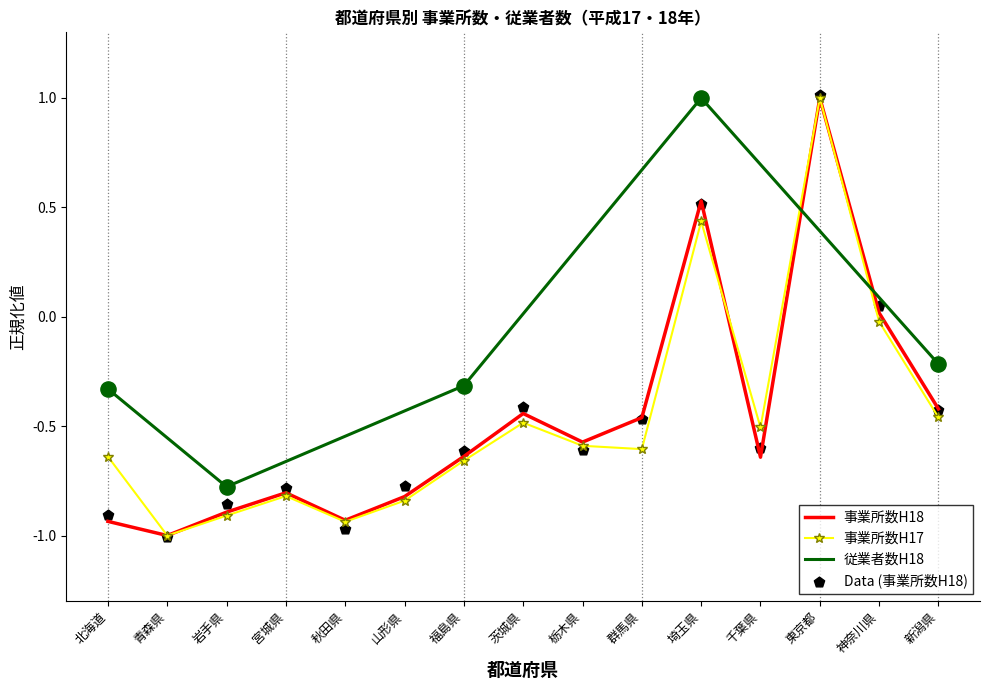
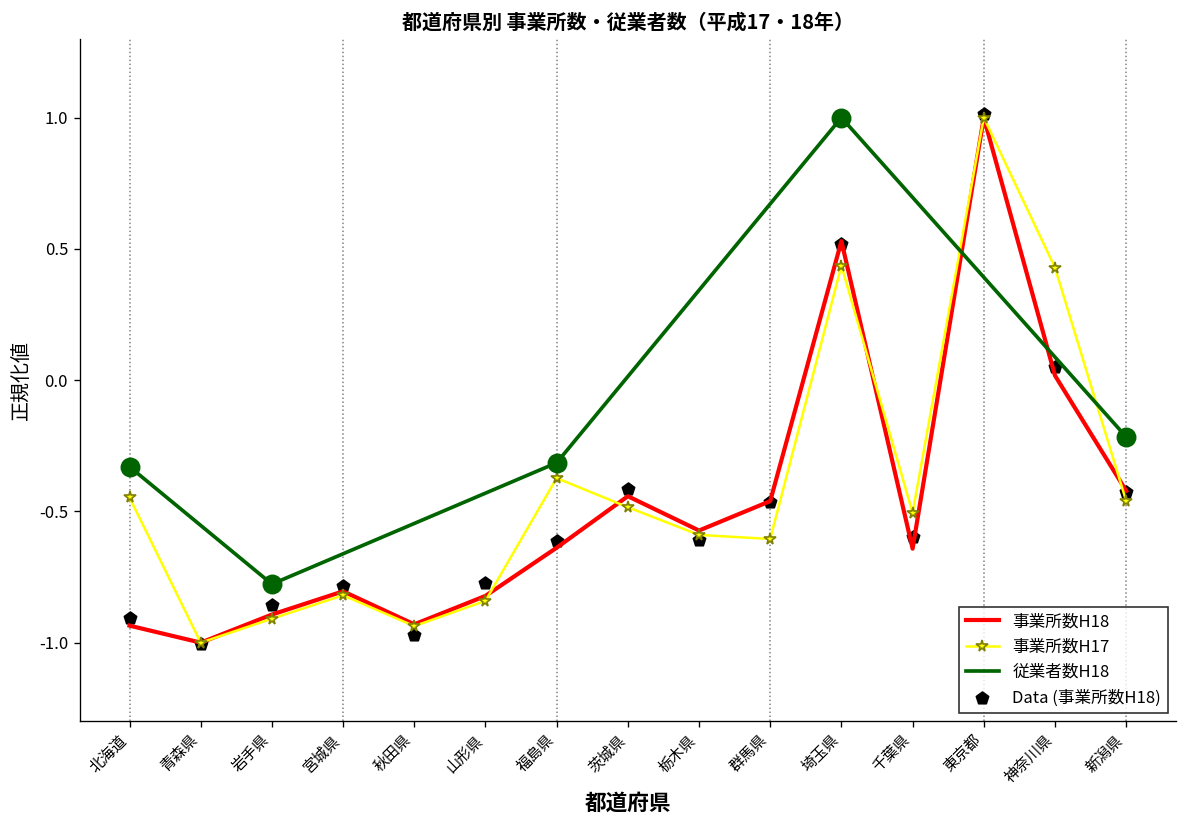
  {
    "事業所数H18": {
      "北海道": -0.94,
      "岩手県": -0.89,
      "宮城県": -0.80,
      "山形県": -0.82,
      "福島県": -0.64,
      "茨城県": -0.44,
      "栃木県": -0.57,
      "埼玉県": 0.53,
      "千葉県": -0.64,
      "神奈川県": 0.02
    },
    "事業所数H17": {
-     "北海道": -0.64,
+     "北海道": -0.45,
      "岩手県": -0.91,
      "宮城県": -0.82,
      "山形県": -0.84,
-     "福島県": -0.66,
+     "福島県": -0.37,
      "茨城県": -0.48,
      "栃木県": -0.59,
      "群馬県": -0.61,
      "埼玉県": 0.44,
      "千葉県": -0.51,
-     "神奈川県": -0.02,
+     "神奈川県": 0.43,
      "新潟県": -0.46
    },
    "従業者数H18": {
      "北海道": -0.33,
      "岩手県": -0.78,
      "福島県": -0.32,
      "埼玉県": 1.00,
      "新潟県": -0.22
    }
  }
